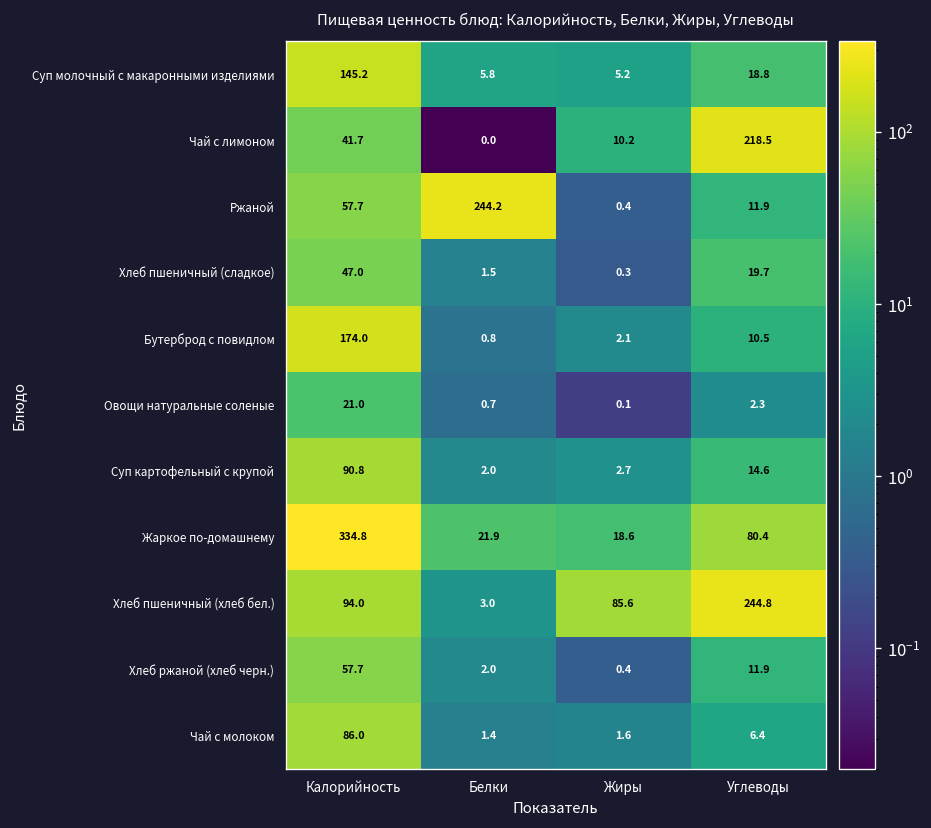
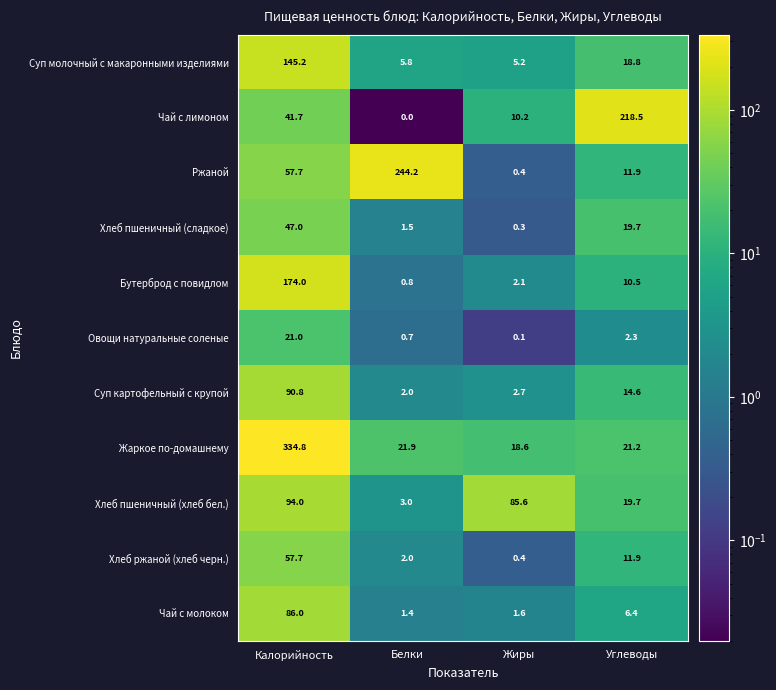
  {
    "Суп молочный с макаронными изделиями": {
      "Калорийность": 145.2,
      "Белки": 5.8,
      "Жиры": 5.2,
      "Углеводы": 18.8
    },
    "Чай с лимоном": {
      "Калорийность": 41.7,
      "Белки": 0.0,
      "Жиры": 10.2,
      "Углеводы": 218.5
    },
    "Ржаной": {
      "Калорийность": 57.7,
      "Белки": 244.2,
      "Жиры": 0.4,
      "Углеводы": 11.9
    },
    "Хлеб пшеничный (сладкое)": {
      "Калорийность": 47.0,
      "Белки": 1.5,
      "Жиры": 0.3,
      "Углеводы": 19.7
    },
    "Бутерброд с повидлом": {
      "Калорийность": 174.0,
      "Белки": 0.8,
      "Жиры": 2.1,
      "Углеводы": 10.5
    },
    "Овощи натуральные соленые": {
      "Калорийность": 21.0,
      "Белки": 0.7,
      "Жиры": 0.1,
      "Углеводы": 2.3
    },
    "Суп картофельный с крупой": {
      "Калорийность": 90.8,
      "Белки": 2.0,
      "Жиры": 2.7,
      "Углеводы": 14.6
    },
    "Жаркое по-домашнему": {
      "Калорийность": 334.8,
      "Белки": 21.9,
      "Жиры": 18.6,
-     "Углеводы": 80.4
+     "Углеводы": 21.2
    },
    "Хлеб пшеничный (хлеб бел.)": {
      "Калорийность": 94.0,
      "Белки": 3.0,
      "Жиры": 85.6,
-     "Углеводы": 244.8
+     "Углеводы": 19.7
    },
    "Хлеб ржаной (хлеб черн.)": {
      "Калорийность": 57.7,
      "Белки": 2.0,
      "Жиры": 0.4,
      "Углеводы": 11.9
    },
    "Чай с молоком": {
      "Калорийность": 86.0,
      "Белки": 1.4,
      "Жиры": 1.6,
      "Углеводы": 6.4
    }
  }
